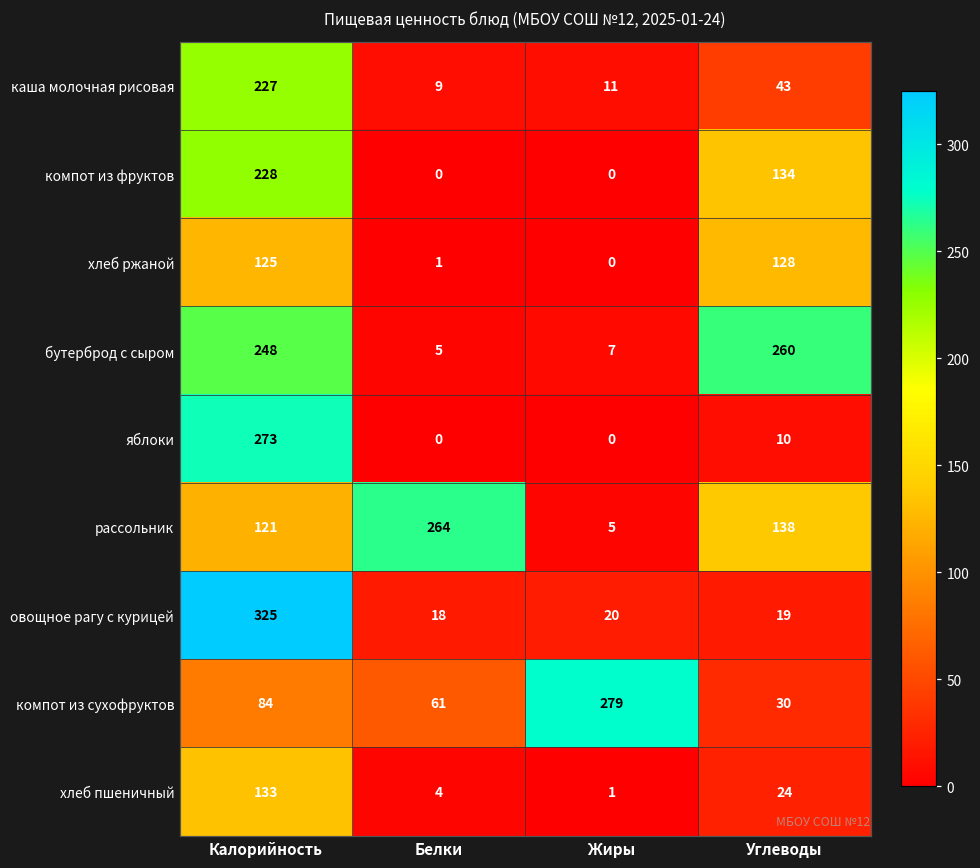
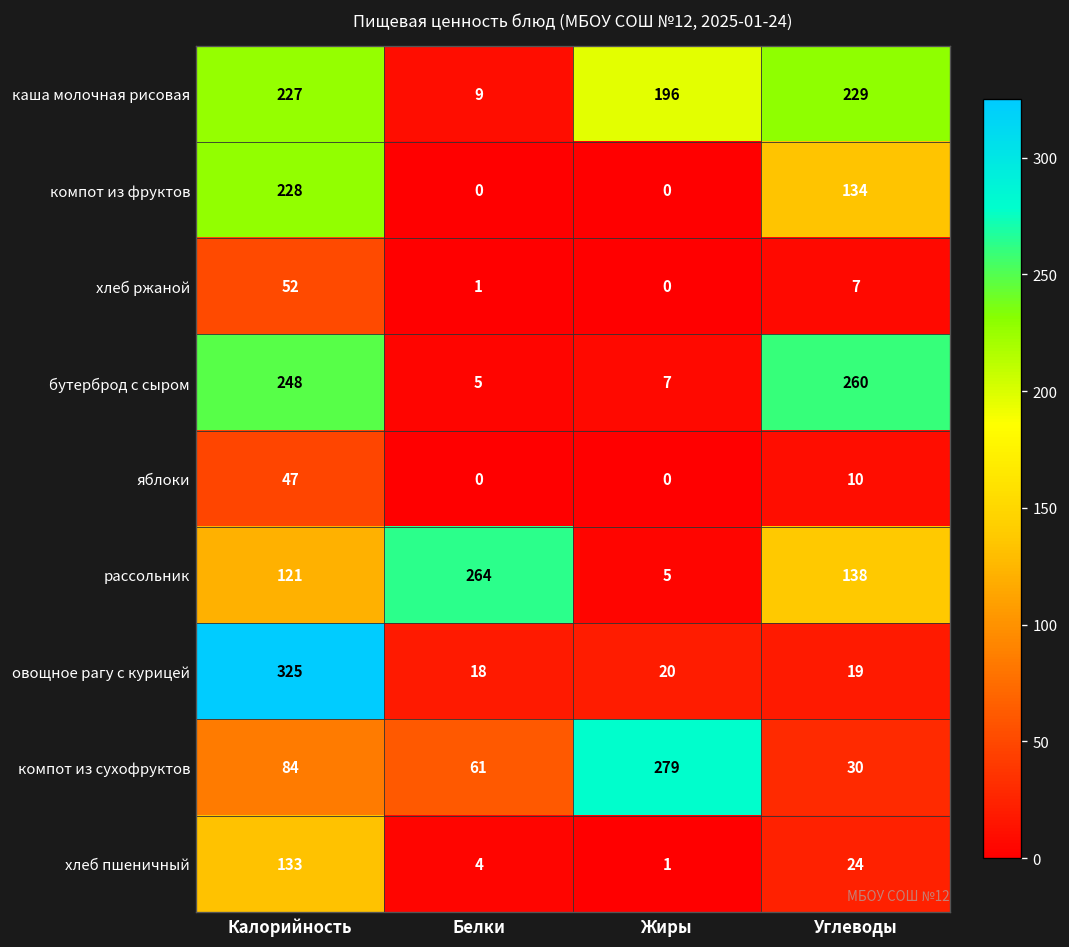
  {
    "каша молочная рисовая": {
      "Калорийность": 227,
      "Белки": 9,
-     "Жиры": 11,
-     "Углеводы": 43
+     "Жиры": 196,
+     "Углеводы": 229
    },
    "компот из фруктов": {
      "Калорийность": 228,
      "Белки": 0,
      "Жиры": 0,
      "Углеводы": 134
    },
    "хлеб ржаной": {
-     "Калорийность": 125,
+     "Калорийность": 52,
      "Белки": 1,
      "Жиры": 0,
-     "Углеводы": 128
+     "Углеводы": 7
    },
    "бутерброд с сыром": {
      "Калорийность": 248,
      "Белки": 5,
      "Жиры": 7,
      "Углеводы": 260
    },
    "яблоки": {
-     "Калорийность": 273,
+     "Калорийность": 47,
      "Белки": 0,
      "Жиры": 0,
      "Углеводы": 10
    },
    "рассольник": {
      "Калорийность": 121,
      "Белки": 264,
      "Жиры": 5,
      "Углеводы": 138
    },
    "овощное рагу с курицей": {
      "Калорийность": 325,
      "Белки": 18,
      "Жиры": 20,
      "Углеводы": 19
    },
    "компот из сухофруктов": {
      "Калорийность": 84,
      "Белки": 61,
      "Жиры": 279,
      "Углеводы": 30
    },
    "хлеб пшеничный": {
      "Калорийность": 133,
      "Белки": 4,
      "Жиры": 1
    }
  }
